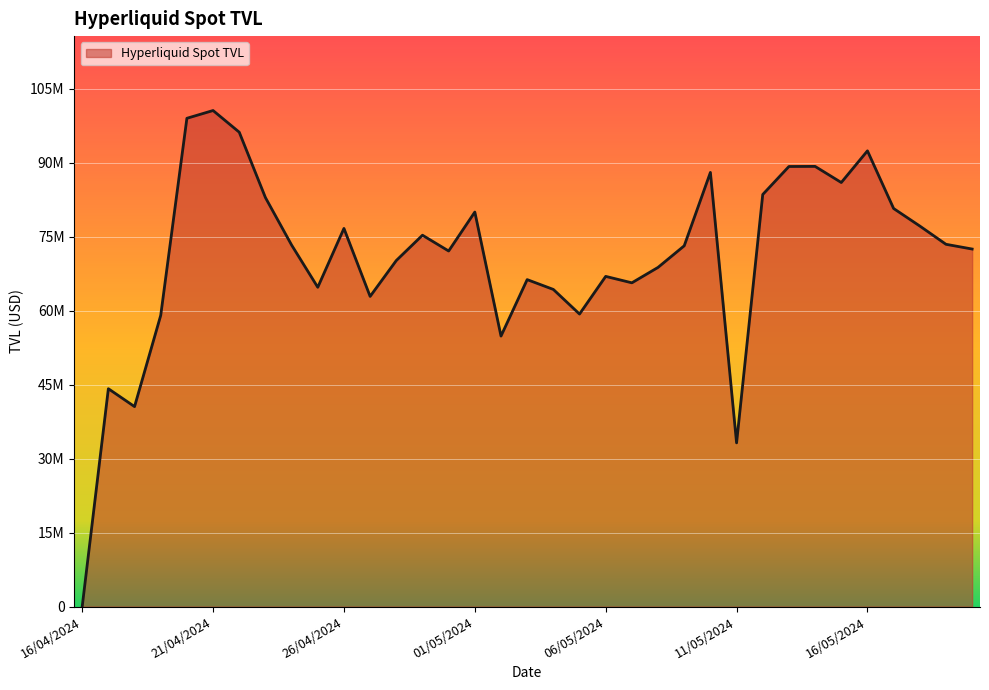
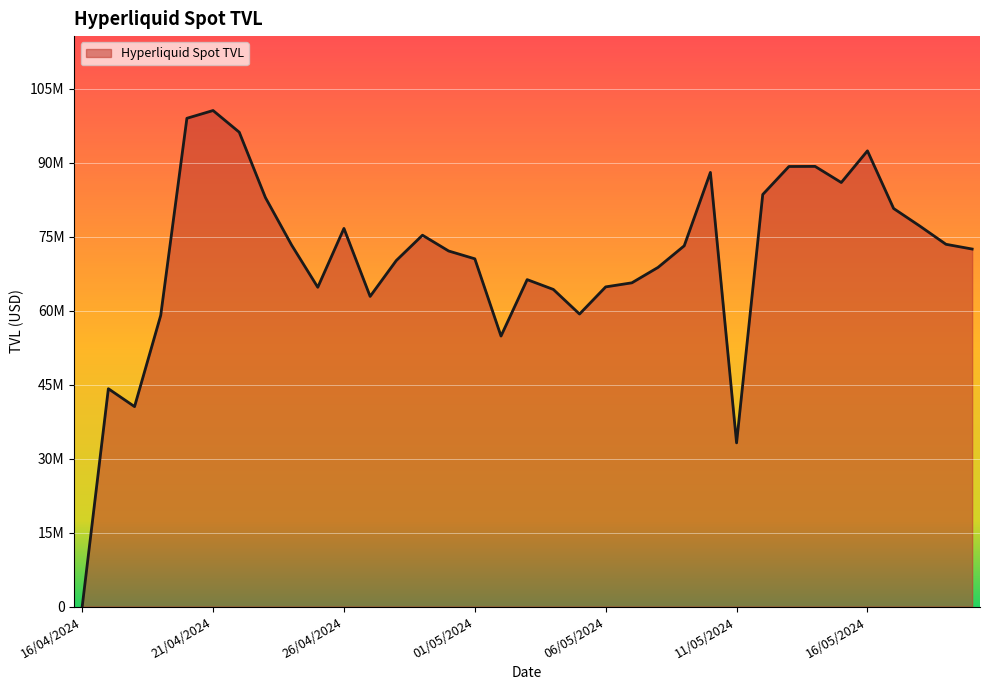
  {
    "16/04/2024": 0,
    "21/04/2024": 101000000,
    "26/04/2024": 77000000,
-   "01/05/2024": 80000000,
-   "06/05/2024": 67000000,
+   "01/05/2024": 71000000,
+   "06/05/2024": 65000000,
    "11/05/2024": 33000000,
    "16/05/2024": 92000000
  }
